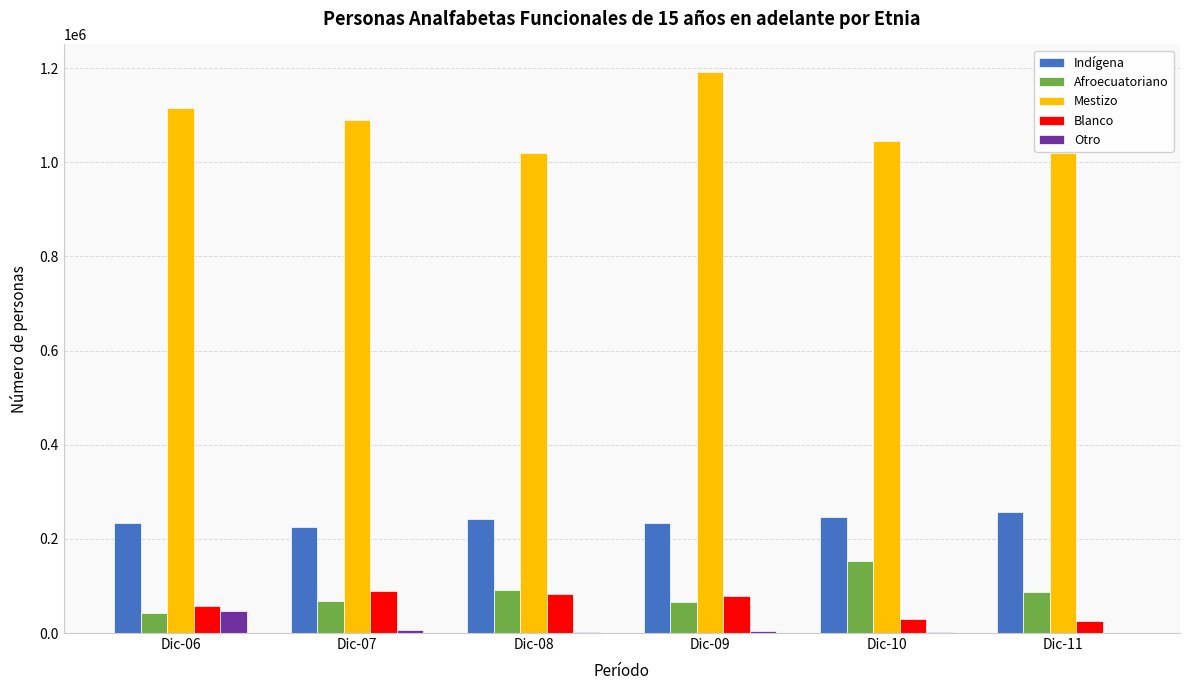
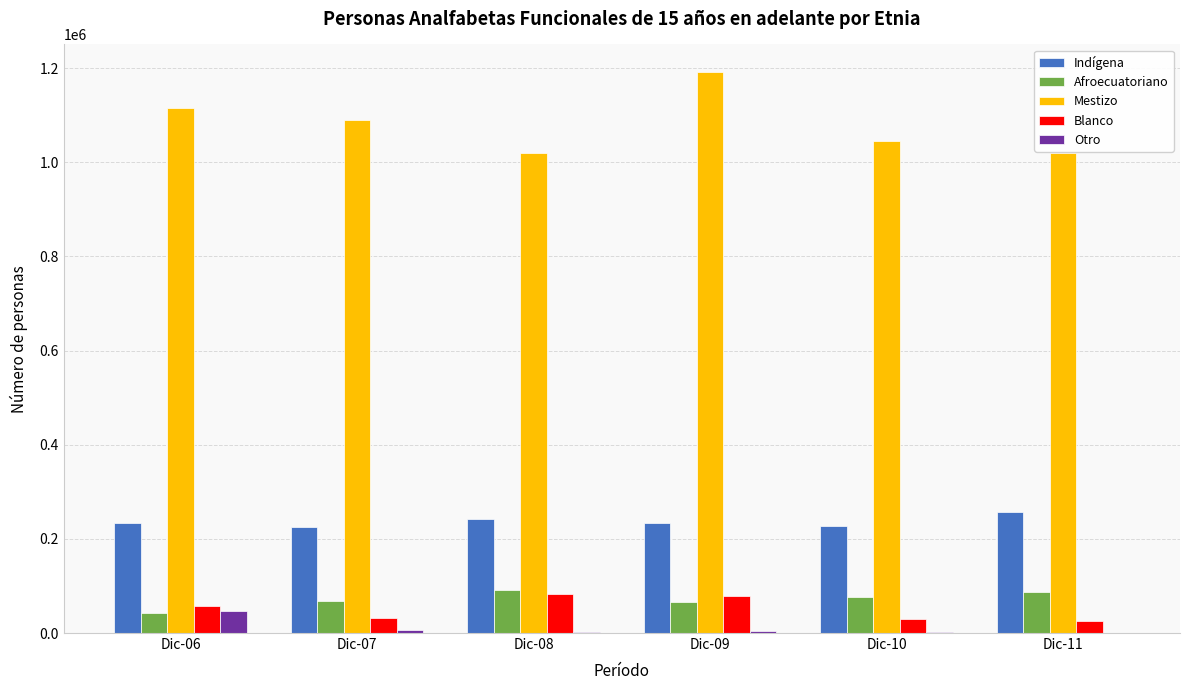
  {
    "Indígena": {
      "Dic-06": 230000,
      "Dic-07": 230000,
      "Dic-08": 240000,
      "Dic-09": 230000,
-     "Dic-10": 250000,
+     "Dic-10": 230000,
      "Dic-11": 260000
    },
    "Afroecuatoriano": {
      "Dic-06": 40000,
      "Dic-07": 70000,
      "Dic-08": 90000,
      "Dic-09": 70000,
-     "Dic-10": 150000,
+     "Dic-10": 80000,
      "Dic-11": 90000
    },
    "Mestizo": {
      "Dic-06": 1120000,
      "Dic-07": 1090000,
      "Dic-08": 1020000,
      "Dic-09": 1190000,
      "Dic-10": 1050000,
      "Dic-11": 1020000
    },
    "Blanco": {
      "Dic-06": 60000,
-     "Dic-07": 90000,
+     "Dic-07": 30000,
      "Dic-08": 80000,
      "Dic-09": 80000,
      "Dic-10": 30000,
      "Dic-11": 30000
    },
    "Otro": {
      "Dic-06": 50000,
      "Dic-07": 10000
    }
  }
